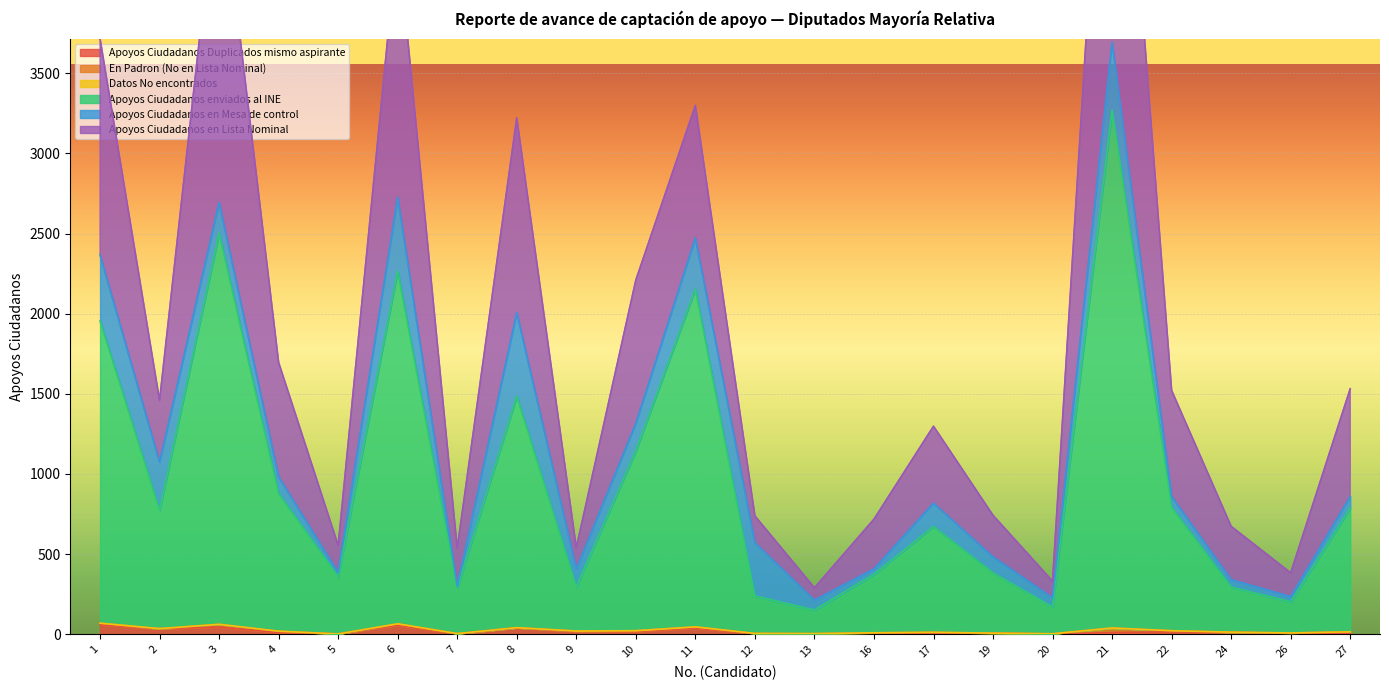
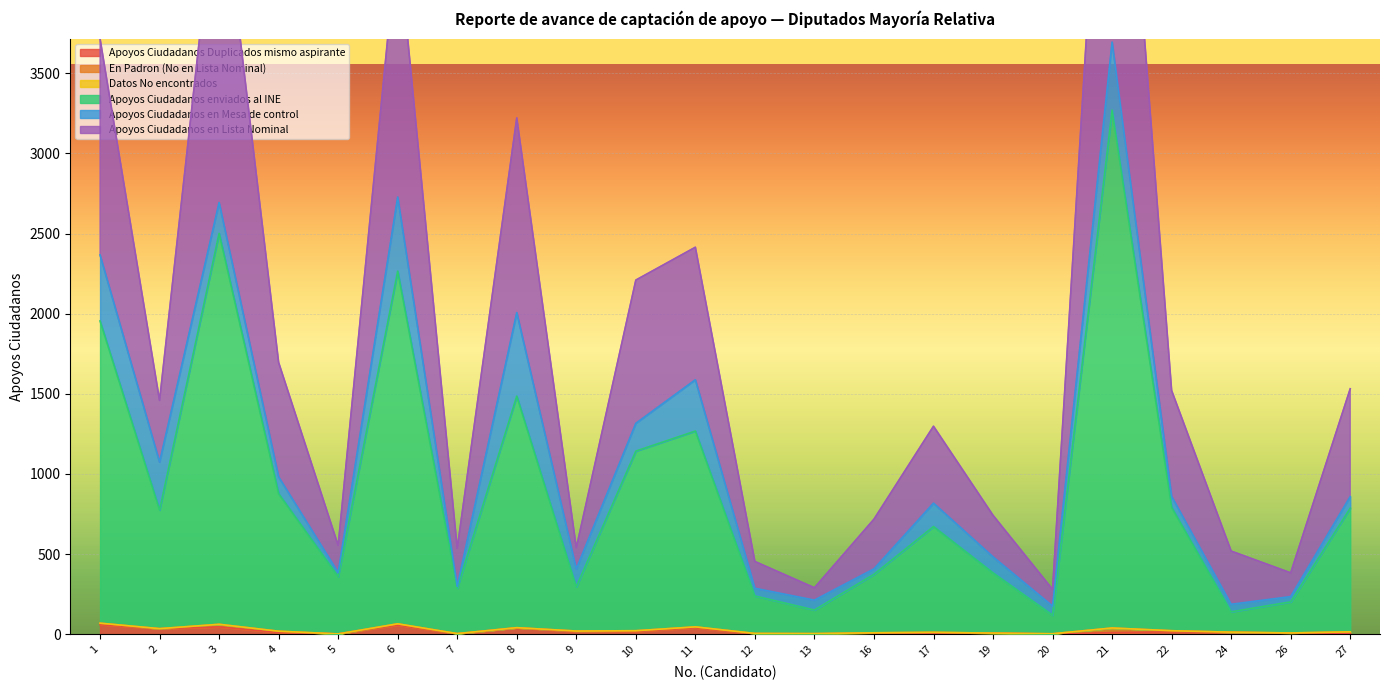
  {
    "Apoyos Ciudadanos Duplicados mismo aspirante": {
      "3": 50,
      "21": 10
    },
    "Apoyos Ciudadanos enviados al INE": {
      "1": 1890,
      "2": 740,
      "3": 2440,
      "4": 860,
      "5": 360,
      "6": 2200,
      "8": 1450,
      "9": 280,
      "10": 1120,
-     "11": 2110,
+     "11": 1220,
      "12": 230,
      "13": 150,
      "16": 370,
      "17": 660,
      "19": 380,
-     "20": 170,
+     "20": 120,
      "21": 3230,
      "22": 770,
-     "24": 280,
+     "24": 130,
      "26": 190,
      "27": 770
    },
    "Apoyos Ciudadanos en Mesa de control": {
      "1": 410,
      "2": 300,
      "3": 190,
      "4": 110,
      "5": 30,
      "6": 460,
      "8": 520,
      "9": 110,
      "10": 170,
      "11": 320,
-     "12": 330,
+     "12": 50,
      "13": 60,
      "16": 30,
      "17": 150,
      "19": 100,
      "20": 60,
      "21": 420,
      "22": 70,
      "24": 50,
      "26": 30,
      "27": 70
    },
    "Apoyos Ciudadanos en Lista Nominal": {
      "1": 1350,
      "2": 390,
      "4": 710,
      "5": 170,
      "7": 240,
      "8": 1220,
      "9": 130,
      "10": 890,
      "11": 830,
      "12": 170,
      "13": 80,
      "16": 310,
      "17": 480,
      "19": 260,
      "20": 100,
      "22": 660,
      "24": 330,
      "26": 150,
      "27": 670
    }
  }
